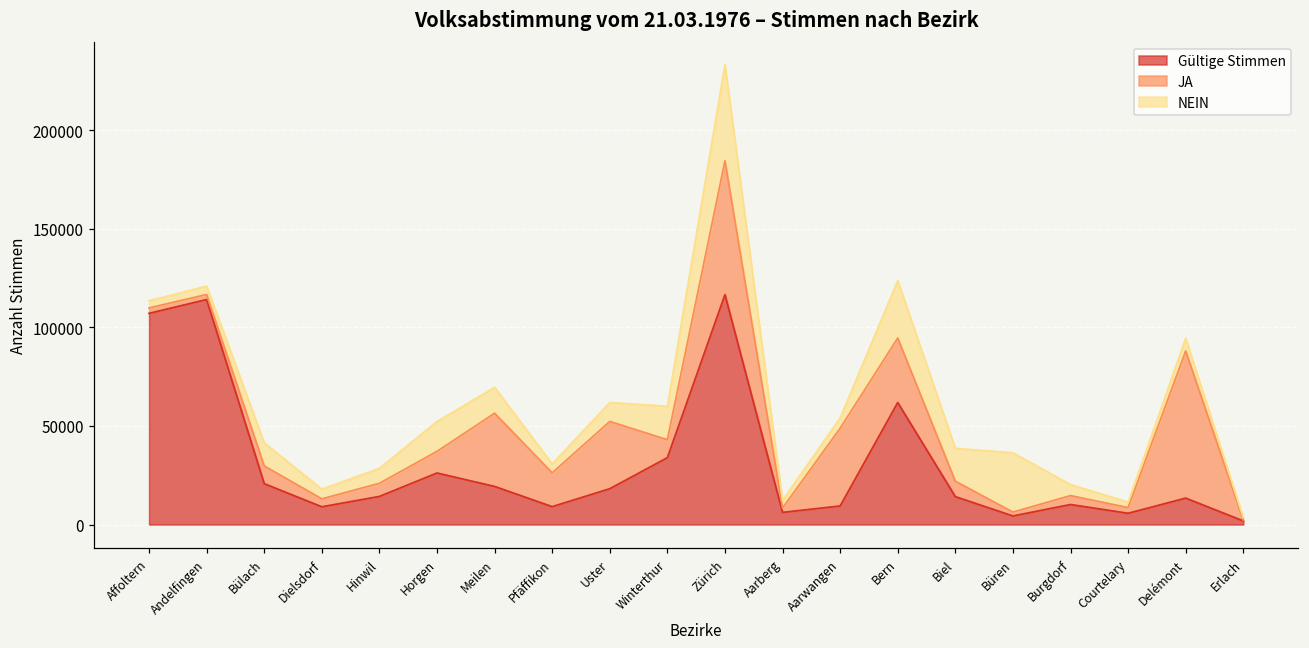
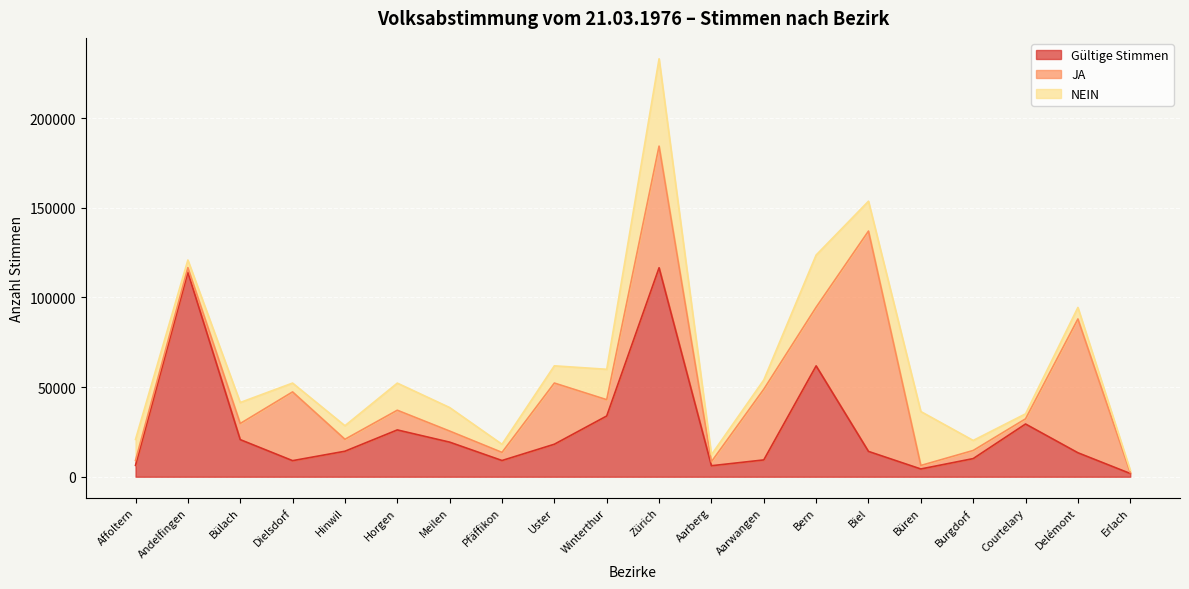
  {
    "Gültige Stimmen": {
-     "Affoltern": 107000,
+     "Affoltern": 6000,
      "Andelfingen": 114000,
      "Bülach": 21000,
      "Dielsdorf": 9000,
      "Hinwil": 14000,
      "Horgen": 26000,
      "Meilen": 19000,
      "Pfäffikon": 9000,
      "Uster": 18000,
      "Winterthur": 34000,
      "Zürich": 117000,
      "Aarberg": 6000,
      "Aarwangen": 9000,
      "Bern": 62000,
      "Biel": 14000,
      "Büren": 4000,
      "Burgdorf": 10000,
-     "Courtelary": 6000,
+     "Courtelary": 29000,
      "Delémont": 13000
    },
    "JA": {
      "Affoltern": 3000,
      "Andelfingen": 3000,
      "Bülach": 9000,
-     "Dielsdorf": 4000,
+     "Dielsdorf": 38000,
      "Hinwil": 7000,
      "Horgen": 11000,
-     "Meilen": 37000,
-     "Pfäffikon": 17000,
+     "Meilen": 6000,
+     "Pfäffikon": 5000,
      "Uster": 34000,
      "Winterthur": 9000,
      "Zürich": 68000,
      "Aarberg": 2000,
      "Aarwangen": 39000,
      "Bern": 33000,
-     "Biel": 8000,
+     "Biel": 123000,
      "Büren": 2000,
      "Burgdorf": 5000,
      "Courtelary": 3000,
      "Delémont": 75000
    },
    "NEIN": {
-     "Affoltern": 4000,
+     "Affoltern": 12000,
      "Andelfingen": 4000,
      "Bülach": 12000,
      "Dielsdorf": 5000,
      "Hinwil": 8000,
      "Horgen": 15000,
      "Meilen": 13000,
      "Pfäffikon": 5000,
      "Uster": 10000,
      "Winterthur": 17000,
      "Zürich": 49000,
      "Aarberg": 4000,
      "Aarwangen": 5000,
      "Bern": 29000,
      "Biel": 17000,
      "Büren": 30000,
      "Burgdorf": 6000,
      "Courtelary": 3000,
      "Delémont": 6000
    }
  }
